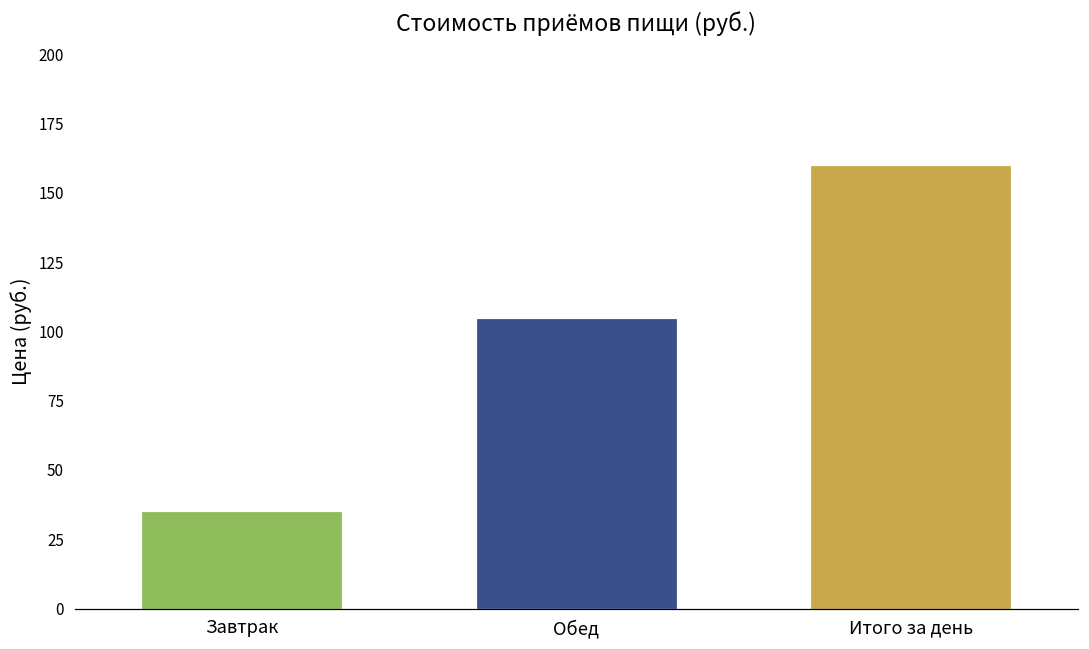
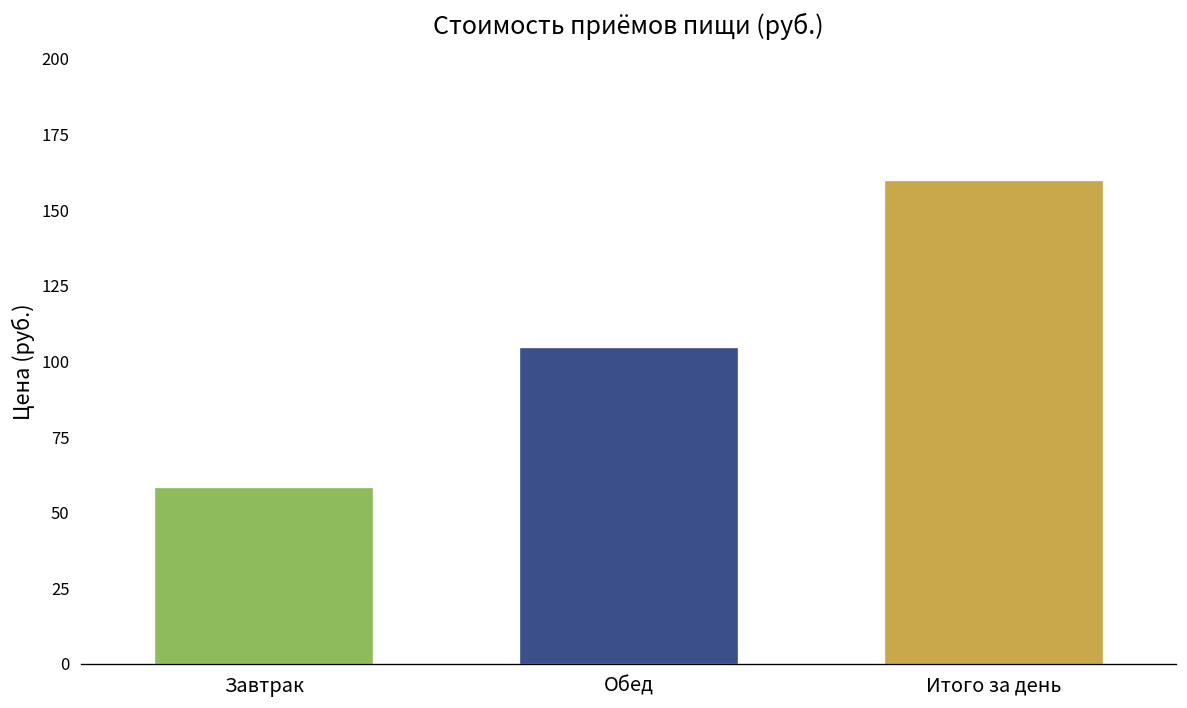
  {
-   "Завтрак": 35,
+   "Завтрак": 59,
    "Обед": 105,
    "Итого за день": 160
  }
